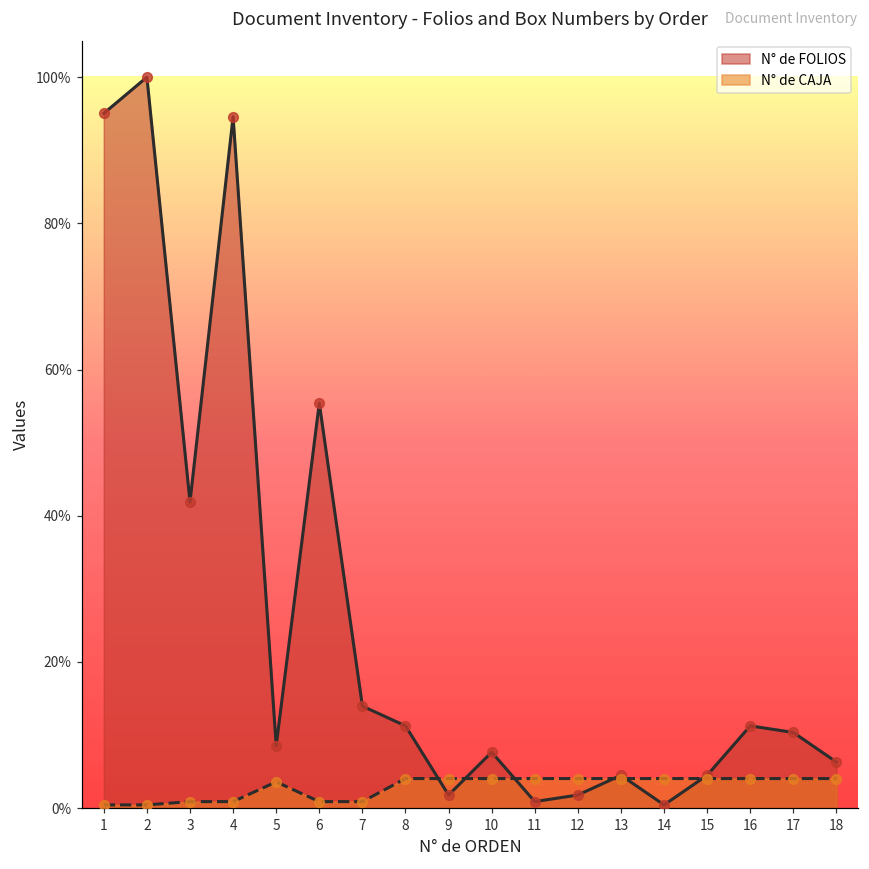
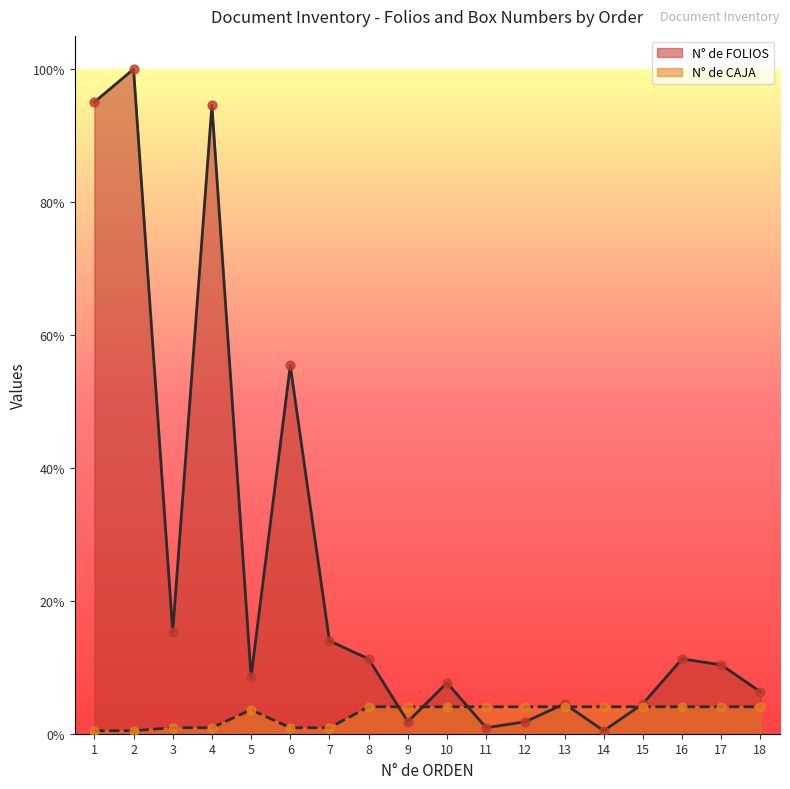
  {
    "N° de FOLIOS": {
      "1": "95%",
      "2": "100%",
-     "3": "42%",
+     "3": "15%",
      "4": "95%",
      "5": "9%",
      "6": "55%",
      "7": "14%",
      "8": "11%",
      "9": "2%",
      "10": "8%",
      "11": "1%",
      "12": "2%",
      "13": "5%",
      "14": "0%",
      "15": "5%",
      "16": "11%",
      "17": "10%",
      "18": "6%"
    },
    "N° de CAJA": {
      "1": "0%",
      "2": "0%",
      "3": "1%",
      "4": "1%",
      "5": "4%",
      "6": "1%",
      "7": "1%",
      "8": "4%",
      "9": "4%",
      "10": "4%",
      "11": "4%",
      "12": "4%",
      "13": "4%",
      "14": "4%",
      "15": "4%",
      "16": "4%",
      "17": "4%",
      "18": "4%"
    }
  }
